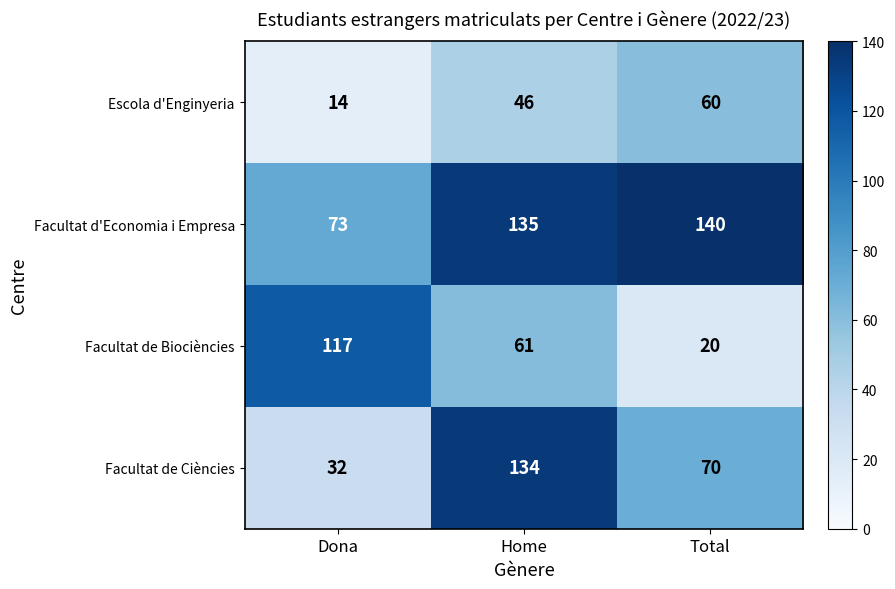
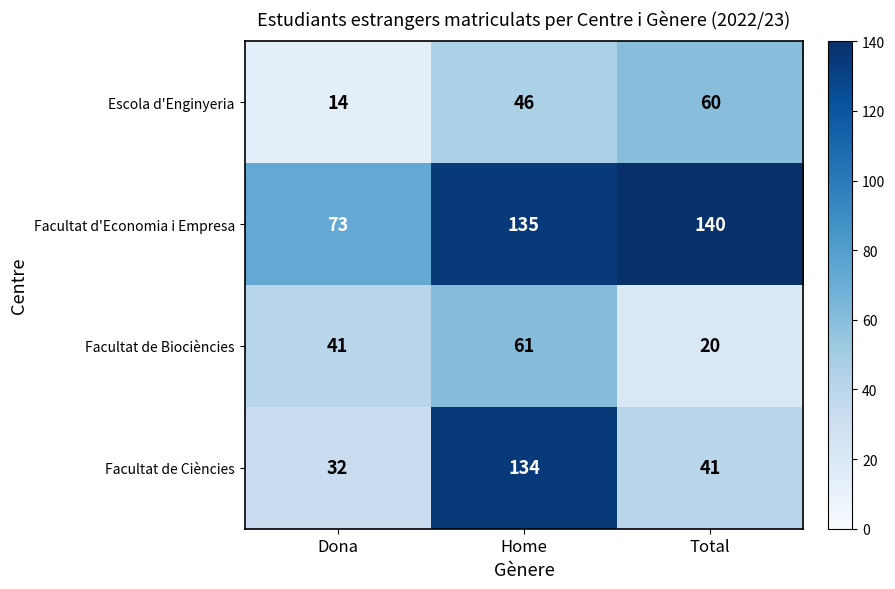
  {
    "Escola d'Enginyeria": {
      "Dona": 14,
      "Home": 46,
      "Total": 60
    },
    "Facultat d'Economia i Empresa": {
      "Dona": 73,
      "Home": 135,
      "Total": 140
    },
    "Facultat de Biociències": {
-     "Dona": 117,
+     "Dona": 41,
      "Home": 61,
      "Total": 20
    },
    "Facultat de Ciències": {
      "Dona": 32,
      "Home": 134,
-     "Total": 70
+     "Total": 41
    }
  }
